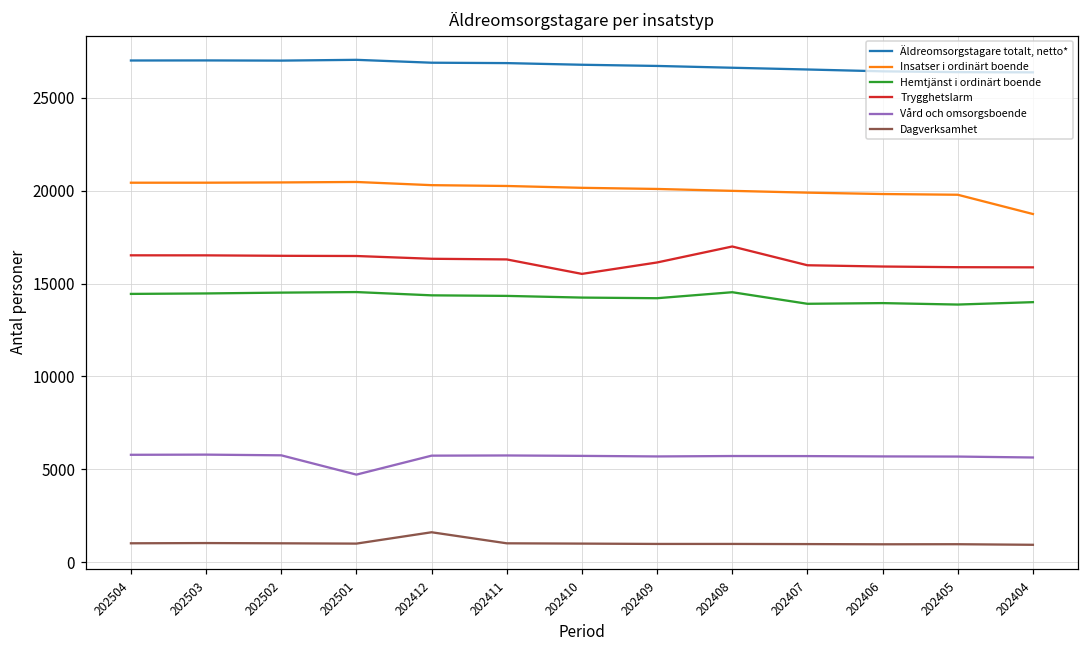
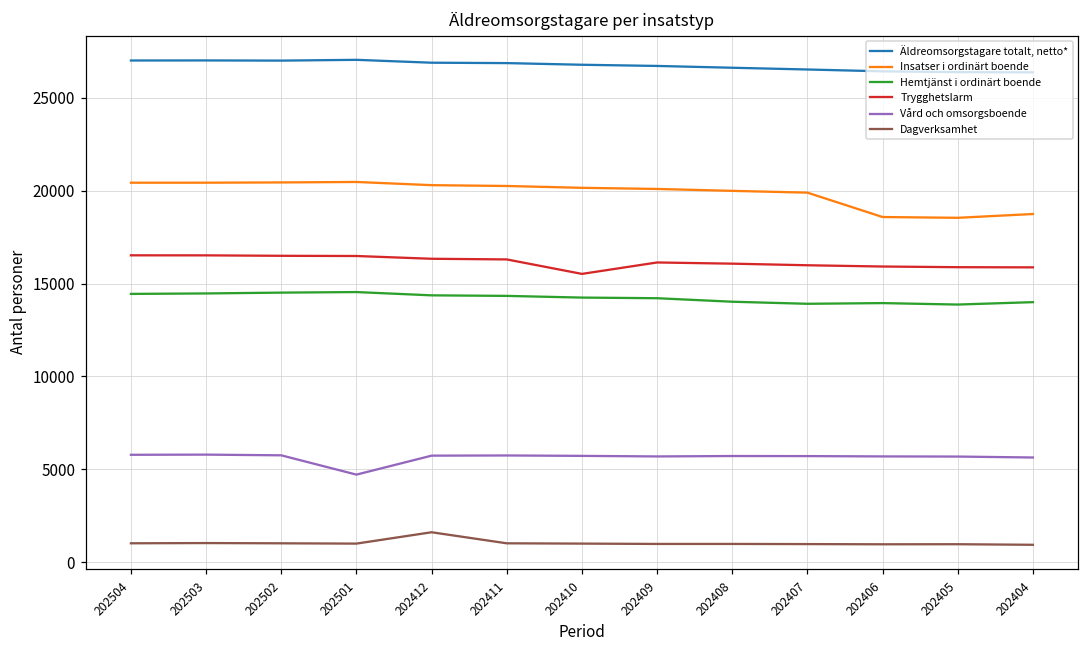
  {
    "Äldreomsorgstagare totalt, netto*": {
      "202504": 27000,
      "202503": 27000,
      "202502": 27000,
      "202501": 27000,
      "202412": 26900,
      "202411": 26900,
      "202410": 26800,
      "202409": 26700,
      "202408": 26600,
      "202407": 26500
    },
    "Insatser i ordinärt boende": {
      "202504": 20400,
      "202503": 20400,
      "202502": 20400,
      "202501": 20500,
      "202412": 20300,
      "202411": 20300,
      "202410": 20200,
      "202409": 20100,
      "202408": 20000,
      "202407": 19900,
-     "202406": 19800,
-     "202405": 19800,
+     "202406": 18600,
+     "202405": 18500,
      "202404": 18700
    },
    "Hemtjänst i ordinärt boende": {
      "202504": 14400,
      "202503": 14500,
      "202502": 14500,
      "202501": 14500,
      "202412": 14400,
      "202411": 14300,
      "202410": 14200,
      "202409": 14200,
-     "202408": 14500,
+     "202408": 14000,
      "202407": 13900,
      "202406": 13900,
      "202405": 13900,
      "202404": 14000
    },
    "Trygghetslarm": {
      "202504": 16500,
      "202503": 16500,
      "202502": 16500,
      "202501": 16500,
      "202412": 16300,
      "202411": 16300,
      "202410": 15500,
      "202409": 16100,
-     "202408": 17000,
+     "202408": 16100,
      "202407": 16000,
      "202406": 15900,
      "202405": 15900,
      "202404": 15900
    },
    "Vård och omsorgsboende": {
      "202504": 5800,
      "202503": 5800,
      "202502": 5800,
      "202501": 4700,
      "202412": 5700,
      "202411": 5700,
      "202410": 5700,
      "202409": 5700,
      "202408": 5700,
      "202407": 5700,
      "202406": 5700,
      "202405": 5700,
      "202404": 5600
    },
    "Dagverksamhet": {
      "202504": 1000,
      "202503": 1000,
      "202502": 1000,
      "202501": 1000,
      "202412": 1600,
      "202411": 1000,
      "202410": 1000,
      "202409": 1000,
      "202408": 1000,
      "202407": 1000,
      "202406": 1000,
      "202405": 1000,
      "202404": 900
    }
  }
